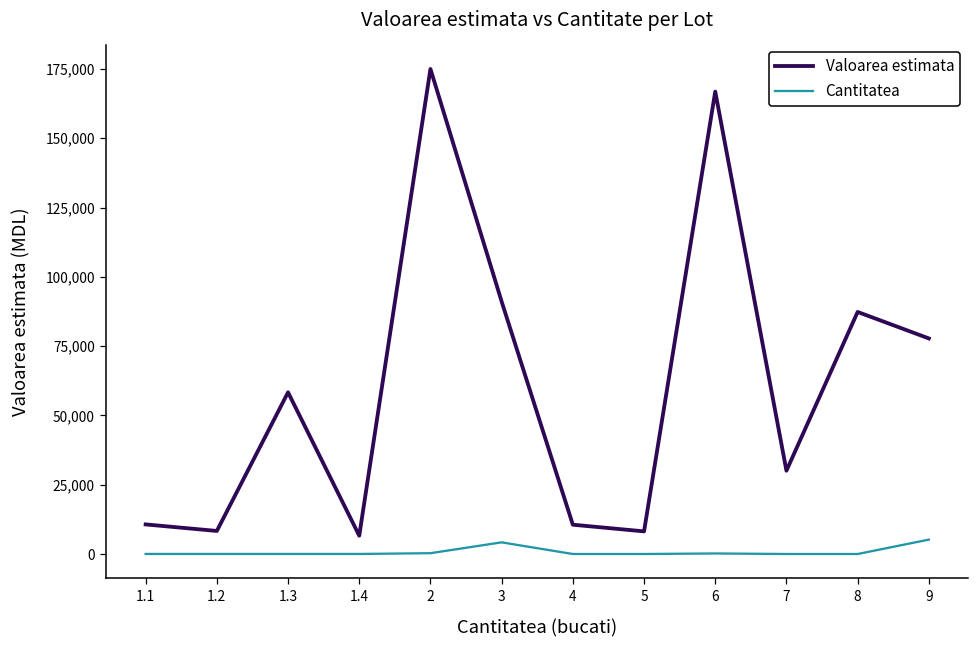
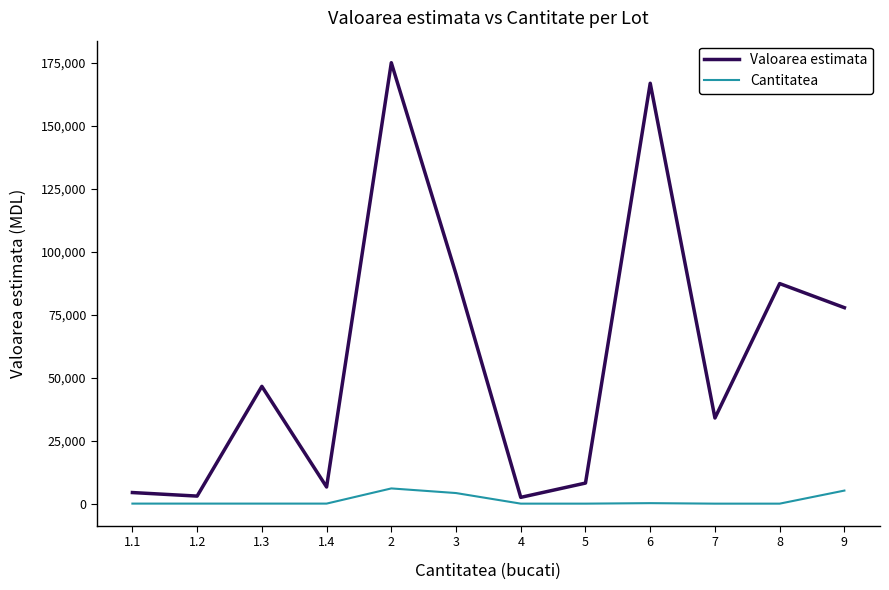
  {
    "Valoarea estimata": {
-     "1.1": "11,000",
-     "1.2": "8,000",
-     "1.3": "58,000",
+     "1.1": "4,000",
+     "1.2": "3,000",
+     "1.3": "47,000",
      "1.4": "7,000",
      "2": "175,000",
      "3": "91,000",
-     "4": "11,000",
+     "4": "3,000",
      "5": "8,000",
      "6": "167,000",
-     "7": "30,000",
+     "7": "34,000",
      "8": "87,000",
      "9": "78,000"
    },
    "Cantitatea": {
      "1.1": "0",
      "1.2": "0",
      "1.3": "0",
      "1.4": "0",
-     "2": "0",
+     "2": "6,000",
      "3": "4,000",
      "4": "0",
      "5": "0",
      "6": "0",
      "7": "0",
      "8": "0",
      "9": "5,000"
    }
  }
